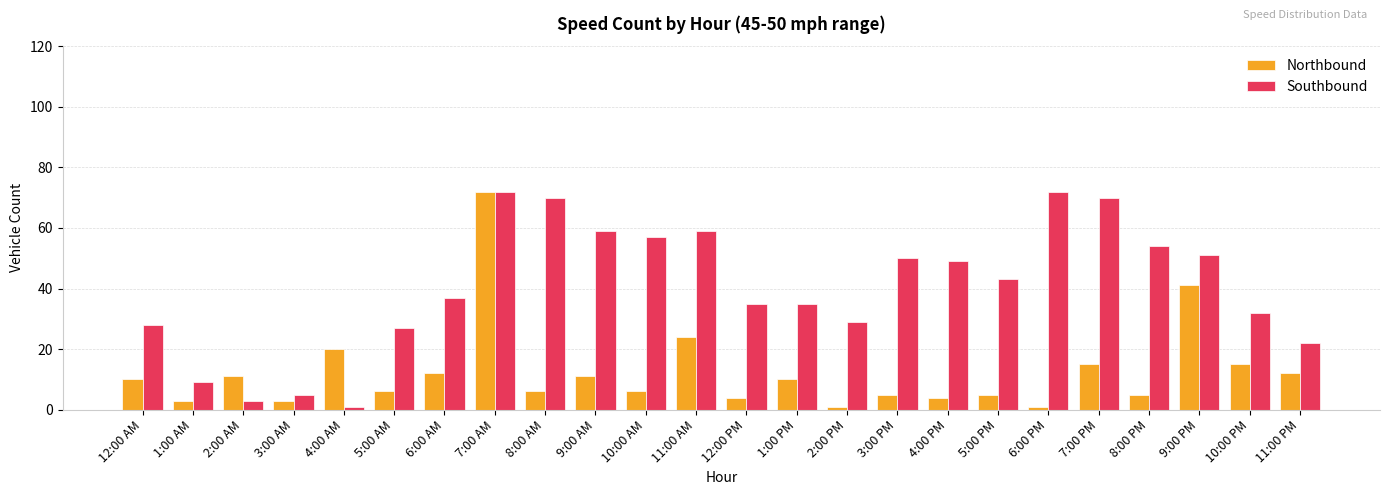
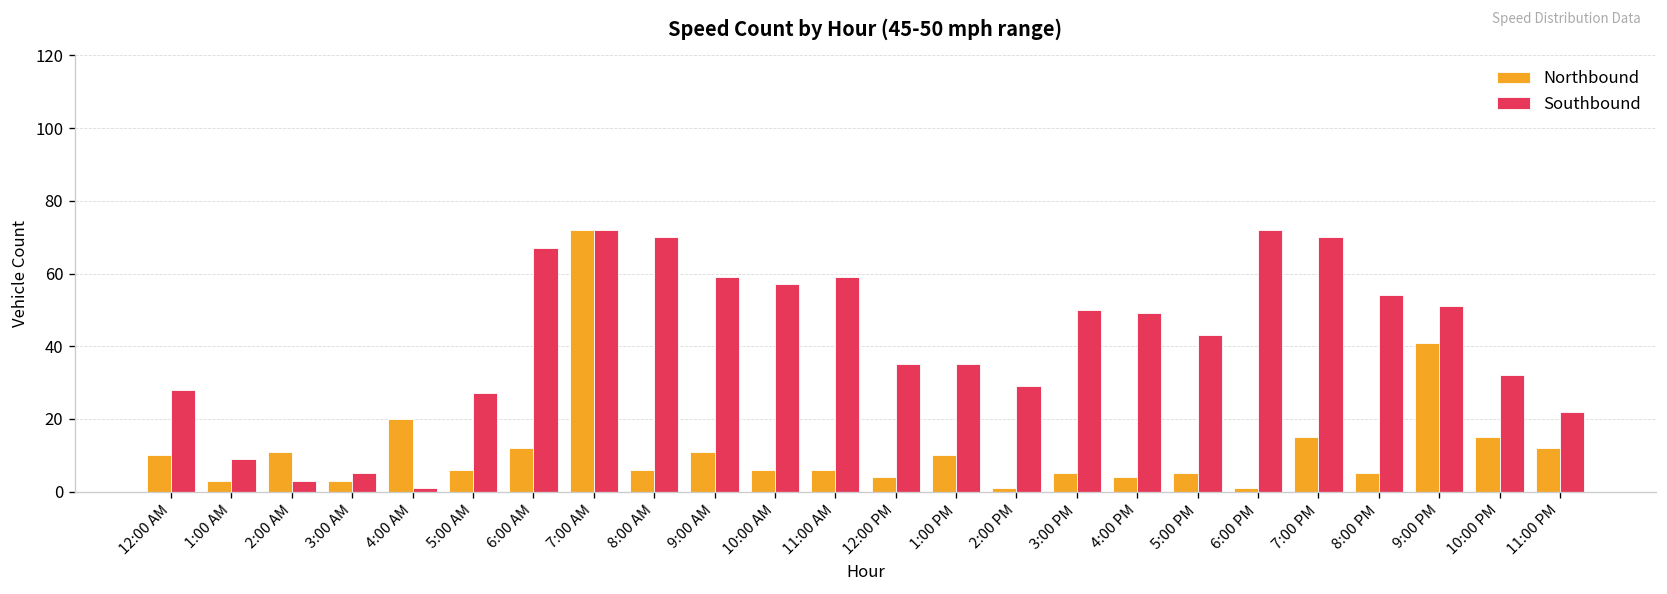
  {
    "Northbound": {
      "12:00 AM": 10,
      "1:00 AM": 3,
      "2:00 AM": 11,
      "3:00 AM": 3,
      "4:00 AM": 20,
      "5:00 AM": 6,
      "6:00 AM": 12,
      "7:00 AM": 72,
      "8:00 AM": 6,
      "9:00 AM": 11,
      "10:00 AM": 6,
-     "11:00 AM": 24,
+     "11:00 AM": 6,
      "12:00 PM": 4,
      "1:00 PM": 10,
      "2:00 PM": 1,
      "3:00 PM": 5,
      "4:00 PM": 4,
      "5:00 PM": 5,
      "6:00 PM": 1,
      "7:00 PM": 15,
      "8:00 PM": 5,
      "9:00 PM": 41,
      "10:00 PM": 15,
      "11:00 PM": 12
    },
    "Southbound": {
      "12:00 AM": 28,
      "1:00 AM": 9,
      "2:00 AM": 3,
      "3:00 AM": 5,
      "4:00 AM": 1,
      "5:00 AM": 27,
-     "6:00 AM": 37,
+     "6:00 AM": 67,
      "7:00 AM": 72,
      "8:00 AM": 70,
      "9:00 AM": 59,
      "10:00 AM": 57,
      "11:00 AM": 59,
      "12:00 PM": 35,
      "1:00 PM": 35,
      "2:00 PM": 29,
      "3:00 PM": 50,
      "4:00 PM": 49,
      "5:00 PM": 43,
      "6:00 PM": 72,
      "7:00 PM": 70,
      "8:00 PM": 54,
      "9:00 PM": 51,
      "10:00 PM": 32,
      "11:00 PM": 22
    }
  }
